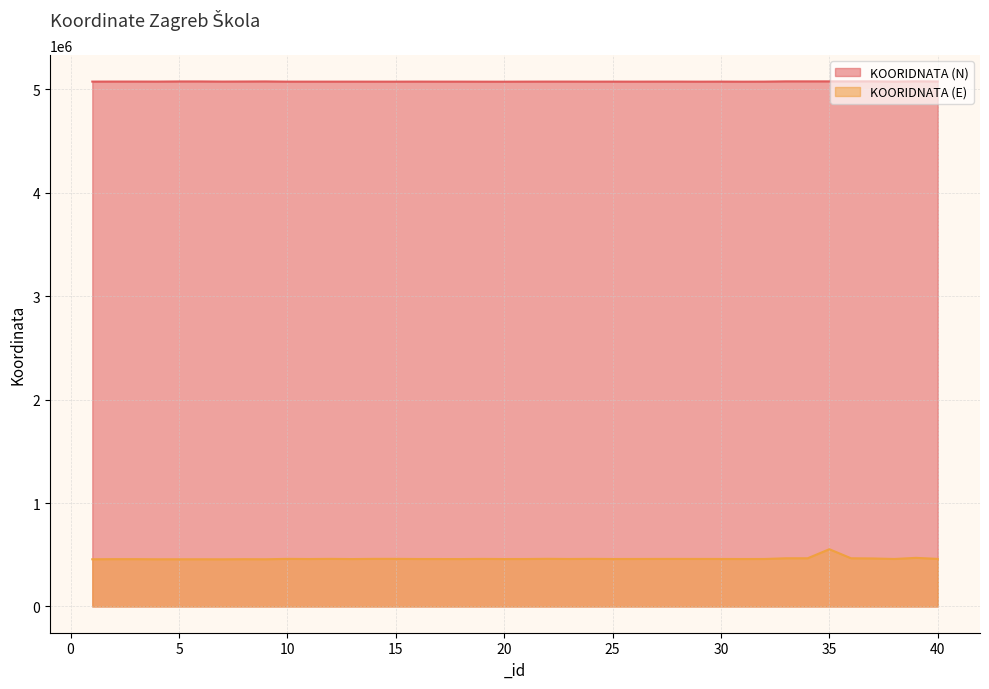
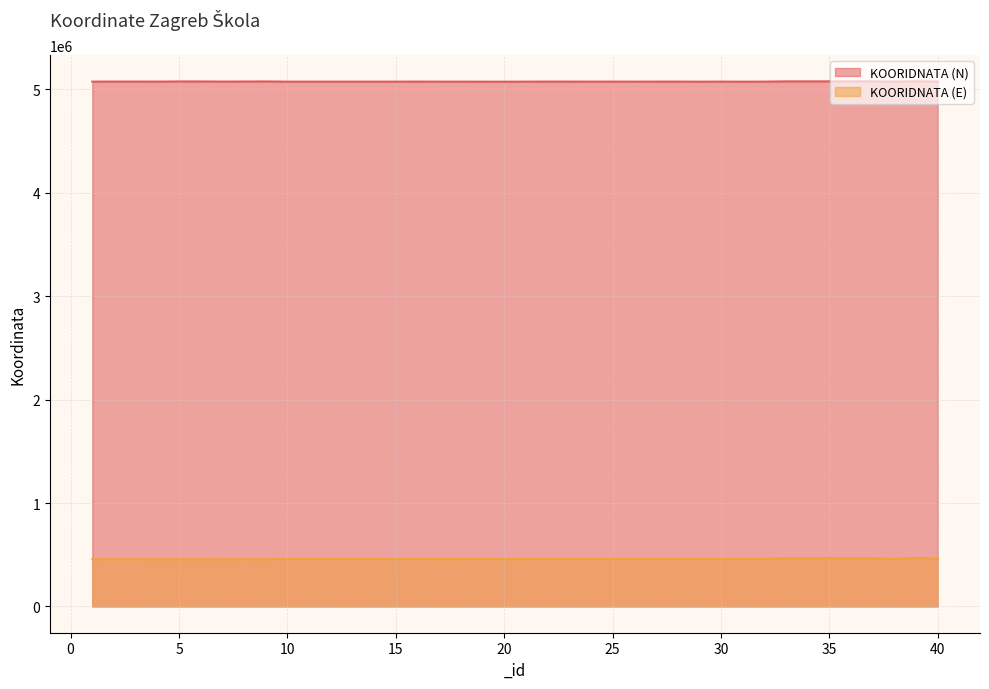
  {
    "KOORIDNATA (N)": {
      "5": 5080000,
      "10": 5070000,
      "15": 5070000,
      "20": 5070000,
      "25": 5070000,
      "30": 5070000,
      "35": 5080000
    },
    "KOORIDNATA (E)": {
      "5": 460000,
      "10": 460000,
      "15": 460000,
      "20": 460000,
      "25": 460000,
      "30": 460000,
-     "35": 550000,
+     "35": 470000,
      "40": 460000
    }
  }
